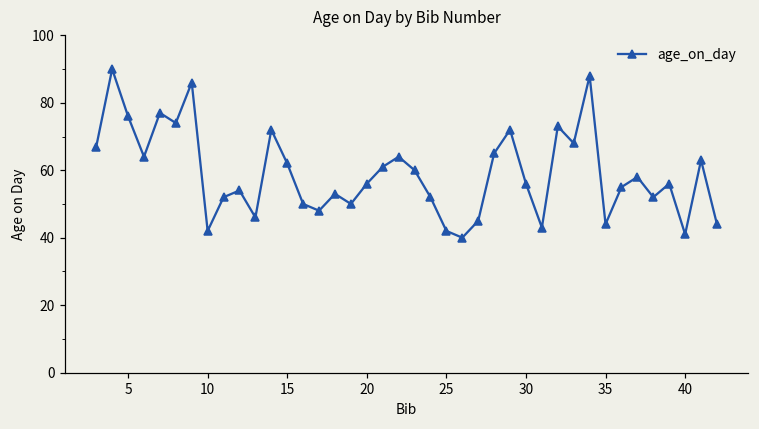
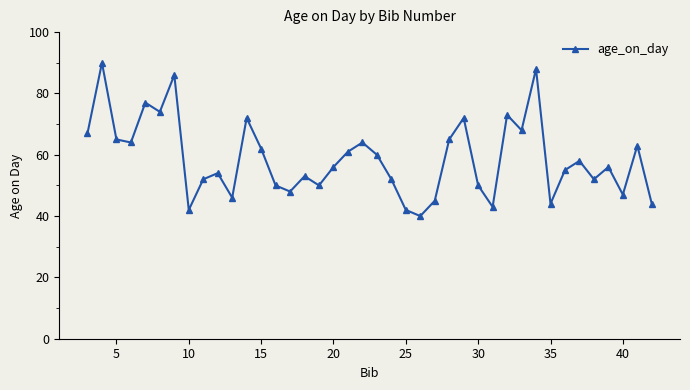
  {
-   "5": 76,
+   "5": 65,
    "10": 42,
    "15": 62,
    "20": 56,
    "25": 42,
-   "30": 56,
+   "30": 50,
    "35": 44,
-   "40": 41
+   "40": 47
  }
